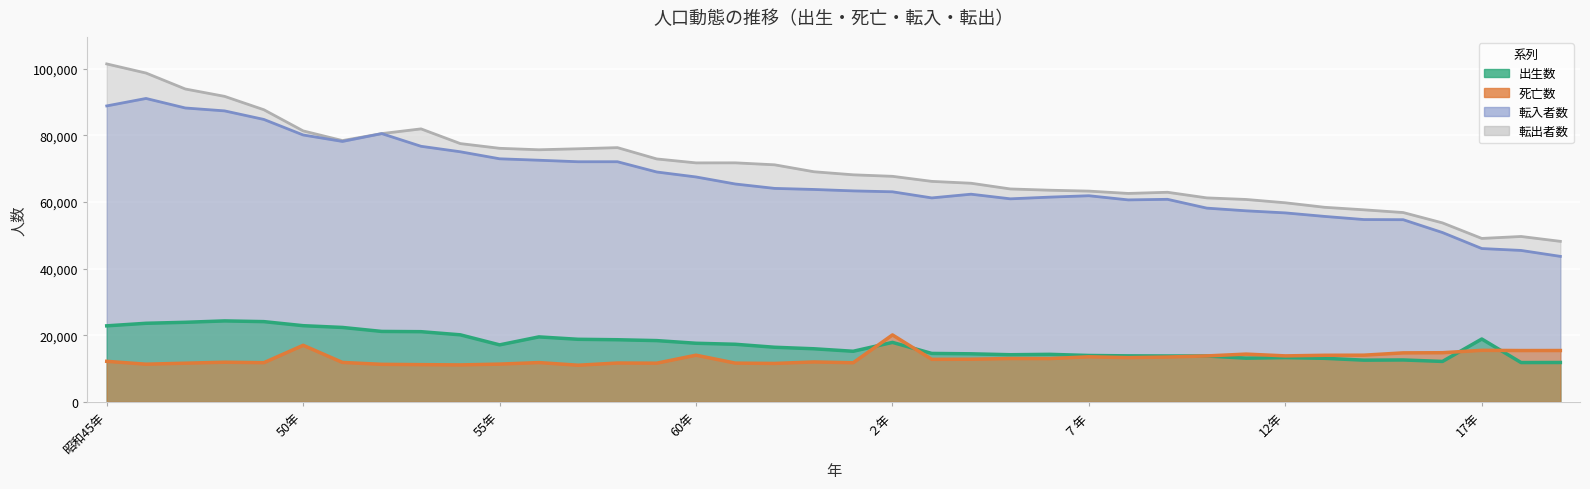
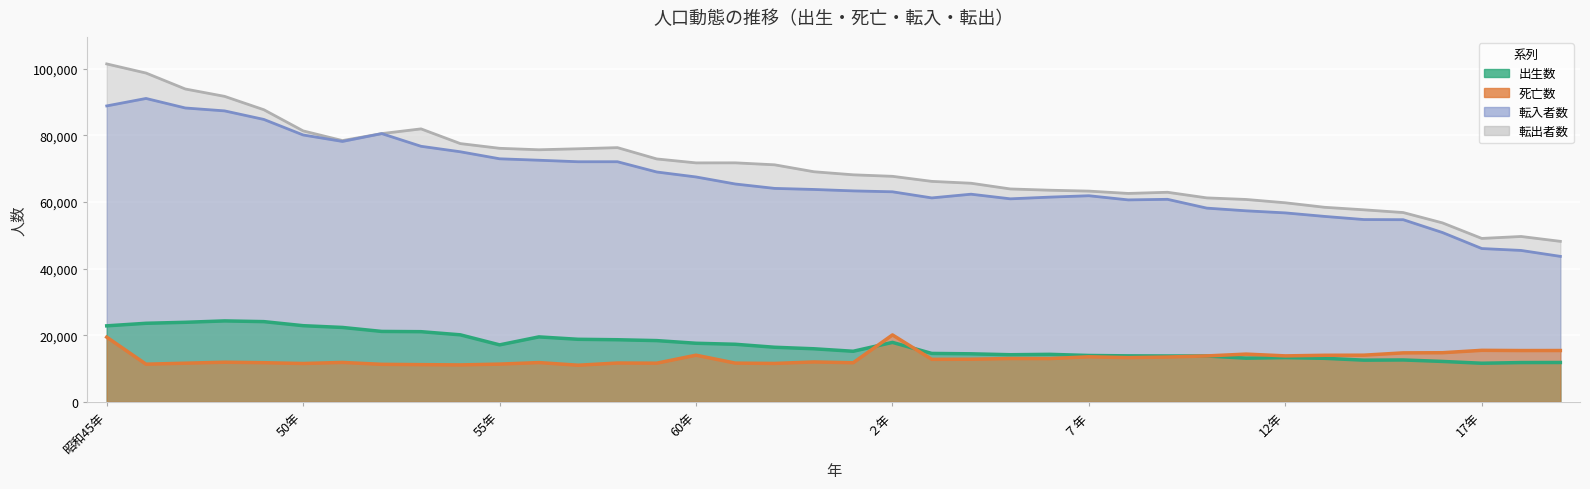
  {
    "出生数": {
      "昭和45年": "23,000",
      "50年": "23,000",
      "55年": "17,000",
      "60年": "18,000",
      "２年": "18,000",
-     "17年": "19,000"
+     "17年": "12,000"
    },
    "死亡数": {
-     "昭和45年": "12,000",
-     "50年": "17,000",
+     "昭和45年": "19,000",
+     "50年": "11,000",
      "55年": "11,000",
      "60年": "14,000",
      "２年": "20,000",
      "17年": "15,000"
    }
  }
